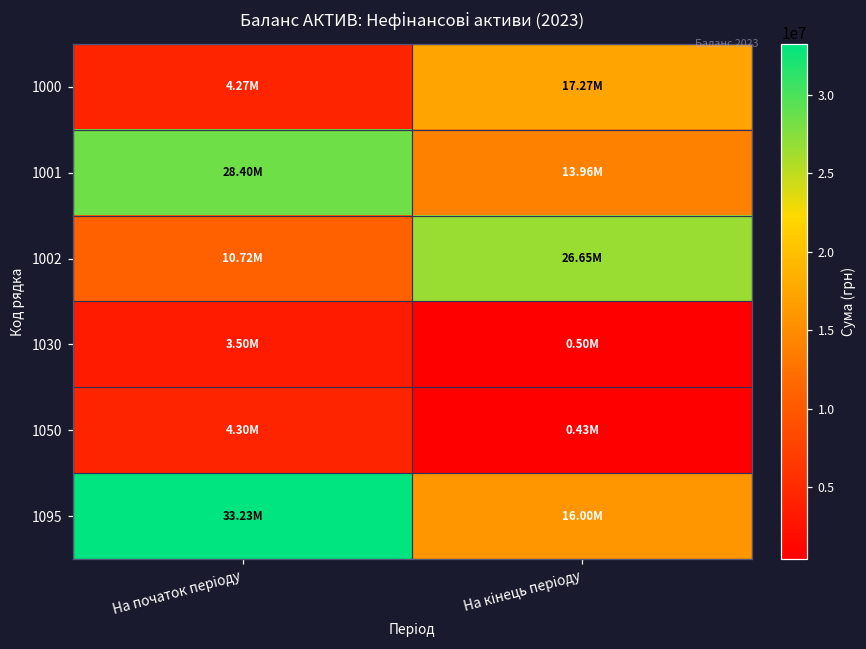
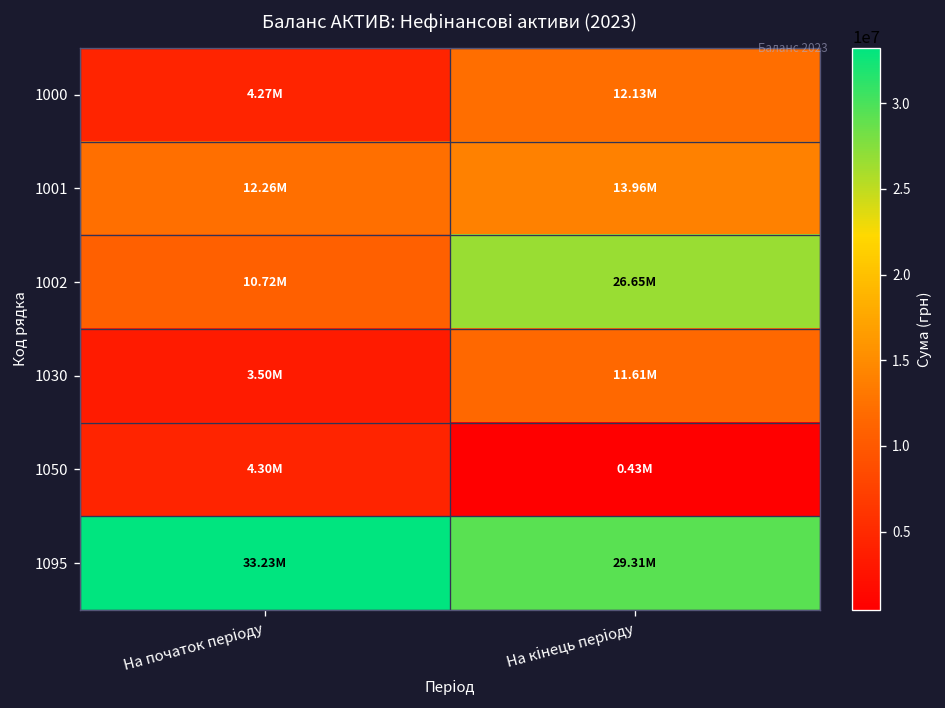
  {
    "1000": {
      "На початок періоду": "4.27M",
-     "На кінець періоду": "17.27M"
+     "На кінець періоду": "12.13M"
    },
    "1001": {
-     "На початок періоду": "28.40M",
+     "На початок періоду": "12.26M",
      "На кінець періоду": "13.96M"
    },
    "1002": {
      "На початок періоду": "10.72M",
      "На кінець періоду": "26.65M"
    },
    "1030": {
      "На початок періоду": "3.50M",
-     "На кінець періоду": "0.50M"
+     "На кінець періоду": "11.61M"
    },
    "1050": {
      "На початок періоду": "4.30M",
      "На кінець періоду": "0.43M"
    },
    "1095": {
      "На початок періоду": "33.23M",
-     "На кінець періоду": "16.00M"
+     "На кінець періоду": "29.31M"
    }
  }
